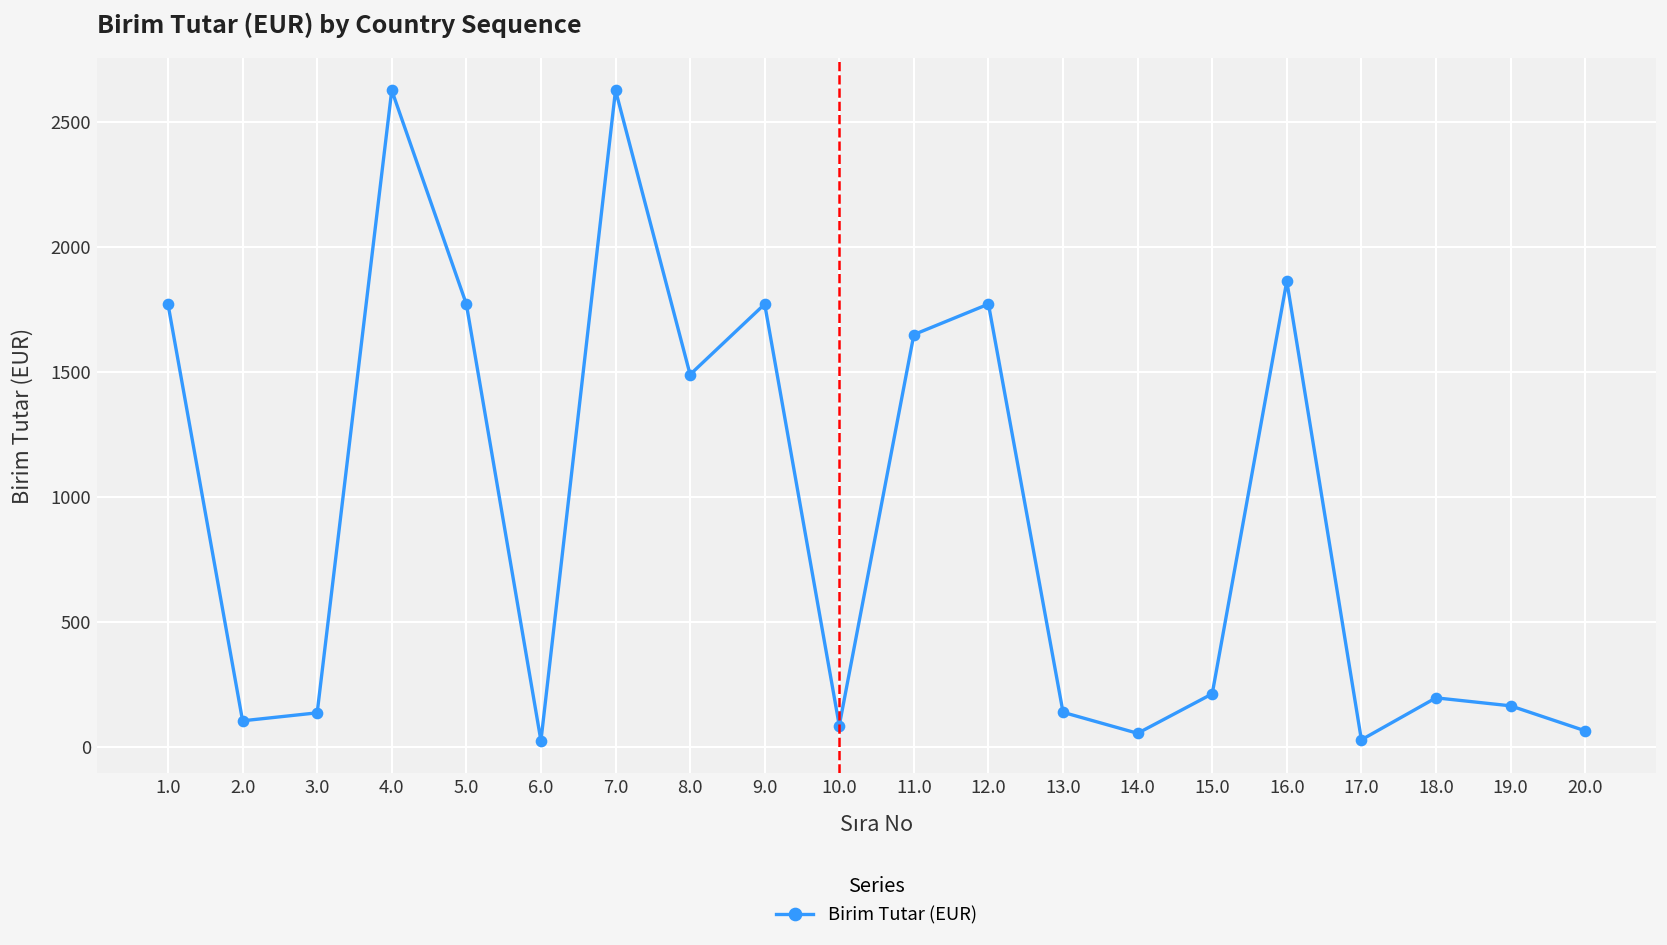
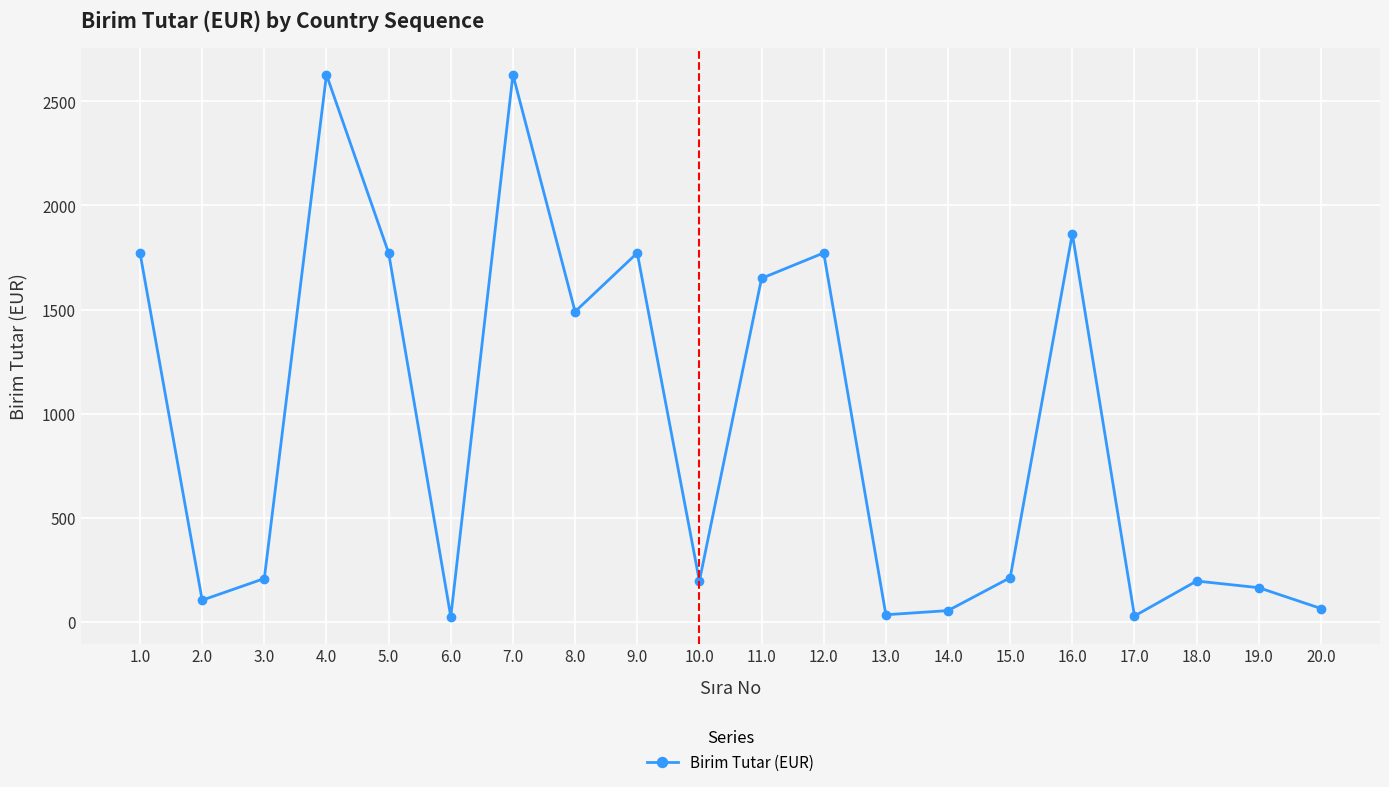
  {
    "1.0": 1770,
    "2.0": 100,
-   "3.0": 140,
+   "3.0": 210,
    "4.0": 2630,
    "5.0": 1770,
    "6.0": 20,
    "7.0": 2630,
    "8.0": 1490,
    "9.0": 1770,
-   "10.0": 90,
+   "10.0": 200,
    "11.0": 1650,
    "12.0": 1770,
-   "13.0": 140,
+   "13.0": 30,
    "14.0": 50,
    "15.0": 210,
    "16.0": 1860,
    "17.0": 30,
    "18.0": 200,
    "19.0": 160,
    "20.0": 60
  }
